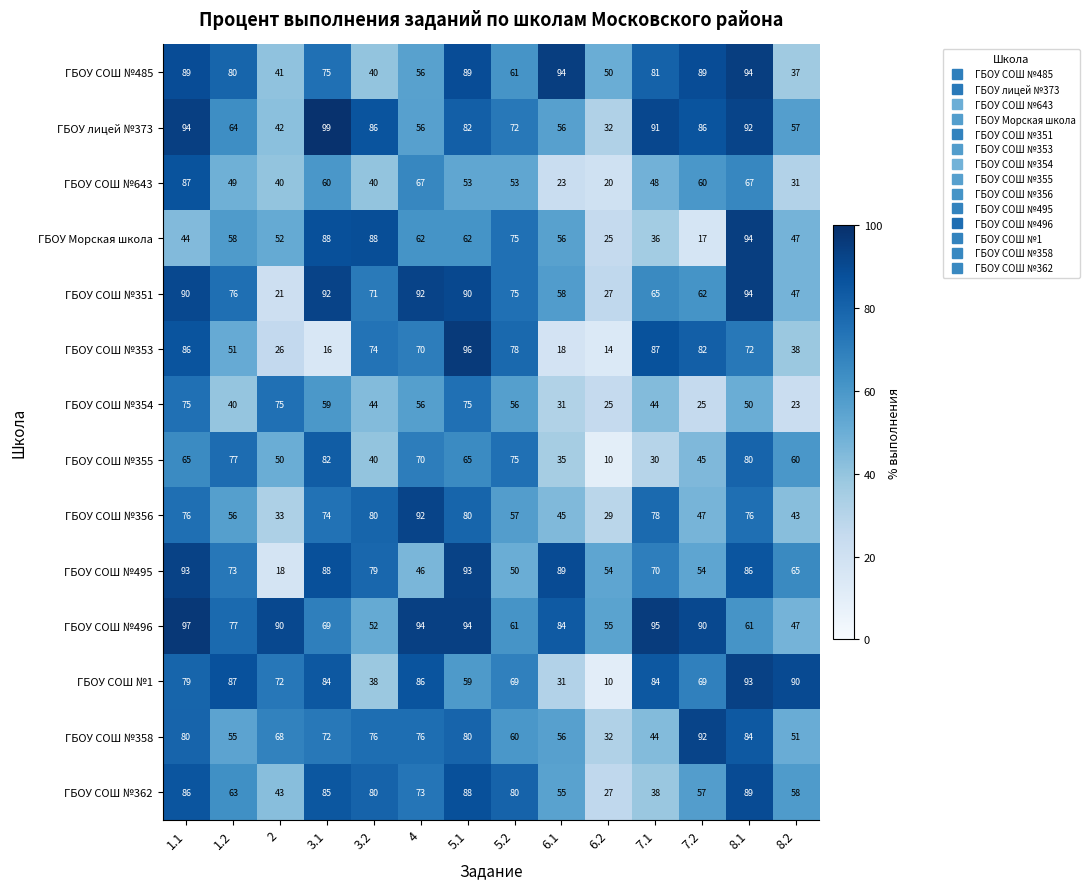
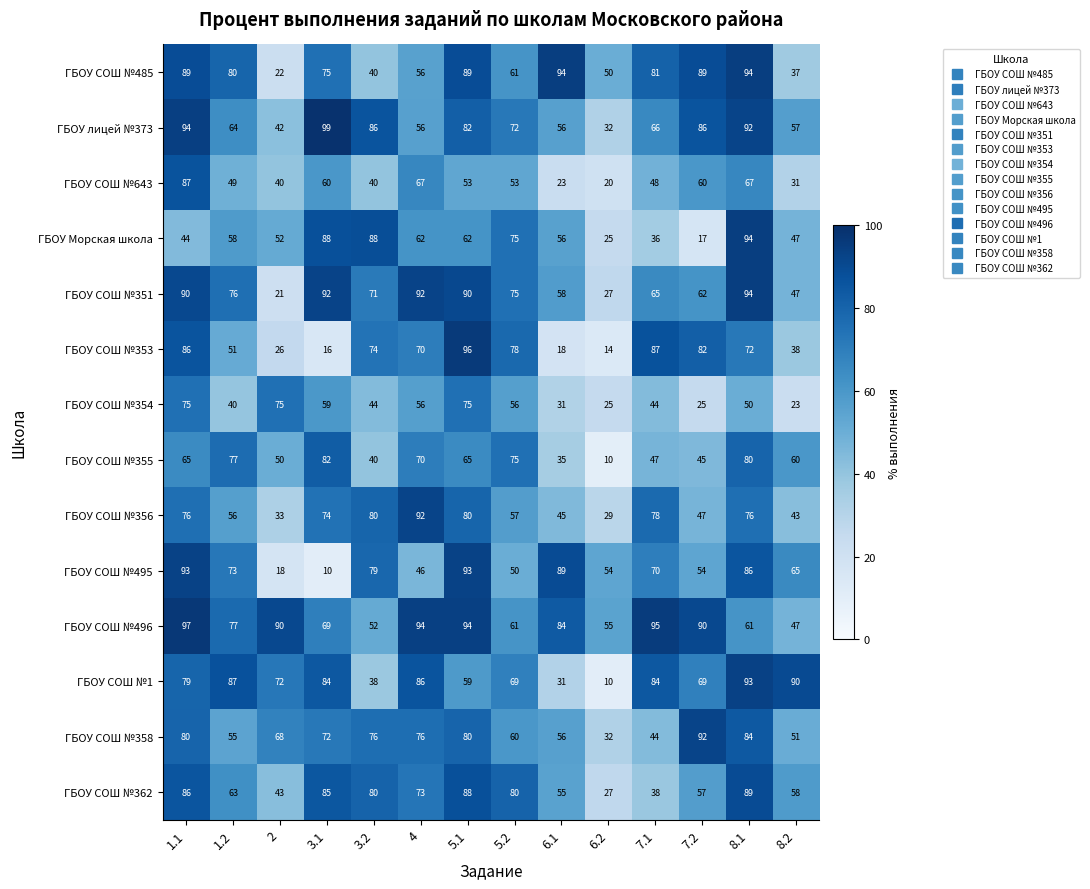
  {
    "ГБОУ СОШ №485": {
      "1.1": 89,
      "1.2": 80,
-     "2": 41,
+     "2": 22,
      "3.1": 75,
      "3.2": 40,
      "4": 56,
      "5.1": 89,
      "5.2": 61,
      "6.1": 94,
      "6.2": 50,
      "7.1": 81,
      "7.2": 89,
      "8.1": 94,
      "8.2": 37
    },
    "ГБОУ лицей №373": {
      "1.1": 94,
      "1.2": 64,
      "2": 42,
      "3.1": 99,
      "3.2": 86,
      "4": 56,
      "5.1": 82,
      "5.2": 72,
      "6.1": 56,
      "6.2": 32,
-     "7.1": 91,
+     "7.1": 66,
      "7.2": 86,
      "8.1": 92,
      "8.2": 57
    },
    "ГБОУ СОШ №643": {
      "1.1": 87,
      "1.2": 49,
      "2": 40,
      "3.1": 60,
      "3.2": 40,
      "4": 67,
      "5.1": 53,
      "5.2": 53,
      "6.1": 23,
      "6.2": 20,
      "7.1": 48,
      "7.2": 60,
      "8.1": 67,
      "8.2": 31
    },
    "ГБОУ Морская школа": {
      "1.1": 44,
      "1.2": 58,
      "2": 52,
      "3.1": 88,
      "3.2": 88,
      "4": 62,
      "5.1": 62,
      "5.2": 75,
      "6.1": 56,
      "6.2": 25,
      "7.1": 36,
      "7.2": 17,
      "8.1": 94,
      "8.2": 47
    },
    "ГБОУ СОШ №351": {
      "1.1": 90,
      "1.2": 76,
      "2": 21,
      "3.1": 92,
      "3.2": 71,
      "4": 92,
      "5.1": 90,
      "5.2": 75,
      "6.1": 58,
      "6.2": 27,
      "7.1": 65,
      "7.2": 62,
      "8.1": 94,
      "8.2": 47
    },
    "ГБОУ СОШ №353": {
      "1.1": 86,
      "1.2": 51,
      "2": 26,
      "3.1": 16,
      "3.2": 74,
      "4": 70,
      "5.1": 96,
      "5.2": 78,
      "6.1": 18,
      "6.2": 14,
      "7.1": 87,
      "7.2": 82,
      "8.1": 72,
      "8.2": 38
    },
    "ГБОУ СОШ №354": {
      "1.1": 75,
      "1.2": 40,
      "2": 75,
      "3.1": 59,
      "3.2": 44,
      "4": 56,
      "5.1": 75,
      "5.2": 56,
      "6.1": 31,
      "6.2": 25,
      "7.1": 44,
      "7.2": 25,
      "8.1": 50,
      "8.2": 23
    },
    "ГБОУ СОШ №355": {
      "1.1": 65,
      "1.2": 77,
      "2": 50,
      "3.1": 82,
      "3.2": 40,
      "4": 70,
      "5.1": 65,
      "5.2": 75,
      "6.1": 35,
      "6.2": 10,
-     "7.1": 30,
+     "7.1": 47,
      "7.2": 45,
      "8.1": 80,
      "8.2": 60
    },
    "ГБОУ СОШ №356": {
      "1.1": 76,
      "1.2": 56,
      "2": 33,
      "3.1": 74,
      "3.2": 80,
      "4": 92,
      "5.1": 80,
      "5.2": 57,
      "6.1": 45,
      "6.2": 29,
      "7.1": 78,
      "7.2": 47,
      "8.1": 76,
      "8.2": 43
    },
    "ГБОУ СОШ №495": {
      "1.1": 93,
      "1.2": 73,
      "2": 18,
-     "3.1": 88,
+     "3.1": 10,
      "3.2": 79,
      "4": 46,
      "5.1": 93,
      "5.2": 50,
      "6.1": 89,
      "6.2": 54,
      "7.1": 70,
      "7.2": 54,
      "8.1": 86,
      "8.2": 65
    },
    "ГБОУ СОШ №496": {
      "1.1": 97,
      "1.2": 77,
      "2": 90,
      "3.1": 69,
      "3.2": 52,
      "4": 94,
      "5.1": 94,
      "5.2": 61,
      "6.1": 84,
      "6.2": 55,
      "7.1": 95,
      "7.2": 90,
      "8.1": 61,
      "8.2": 47
    },
    "ГБОУ СОШ №1": {
      "1.1": 79,
      "1.2": 87,
      "2": 72,
      "3.1": 84,
      "3.2": 38,
      "4": 86,
      "5.1": 59,
      "5.2": 69,
      "6.1": 31,
      "6.2": 10,
      "7.1": 84,
      "7.2": 69,
      "8.1": 93,
      "8.2": 90
    },
    "ГБОУ СОШ №358": {
      "1.1": 80,
      "1.2": 55,
      "2": 68,
      "3.1": 72,
      "3.2": 76,
      "4": 76,
      "5.1": 80,
      "5.2": 60,
      "6.1": 56,
      "6.2": 32,
      "7.1": 44,
      "7.2": 92,
      "8.1": 84,
      "8.2": 51
    },
    "ГБОУ СОШ №362": {
      "1.1": 86,
      "1.2": 63,
      "2": 43,
      "3.1": 85,
      "3.2": 80,
      "4": 73,
      "5.1": 88,
      "5.2": 80,
      "6.1": 55,
      "6.2": 27,
      "7.1": 38,
      "7.2": 57,
      "8.1": 89,
      "8.2": 58
    }
  }
